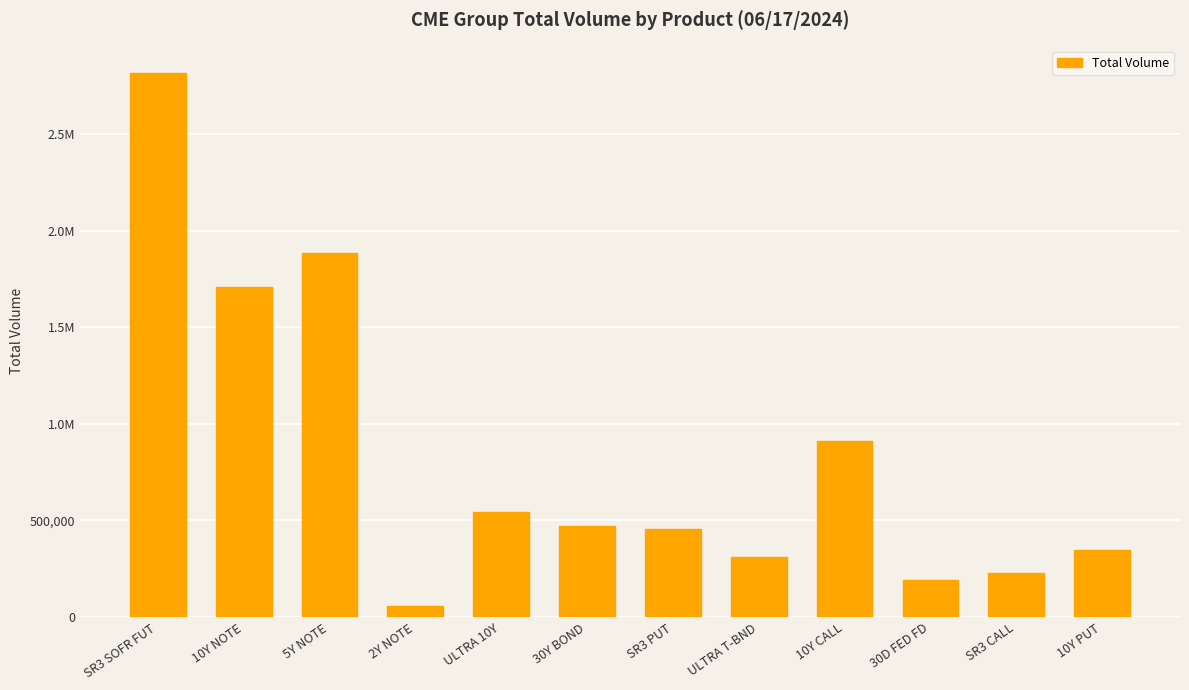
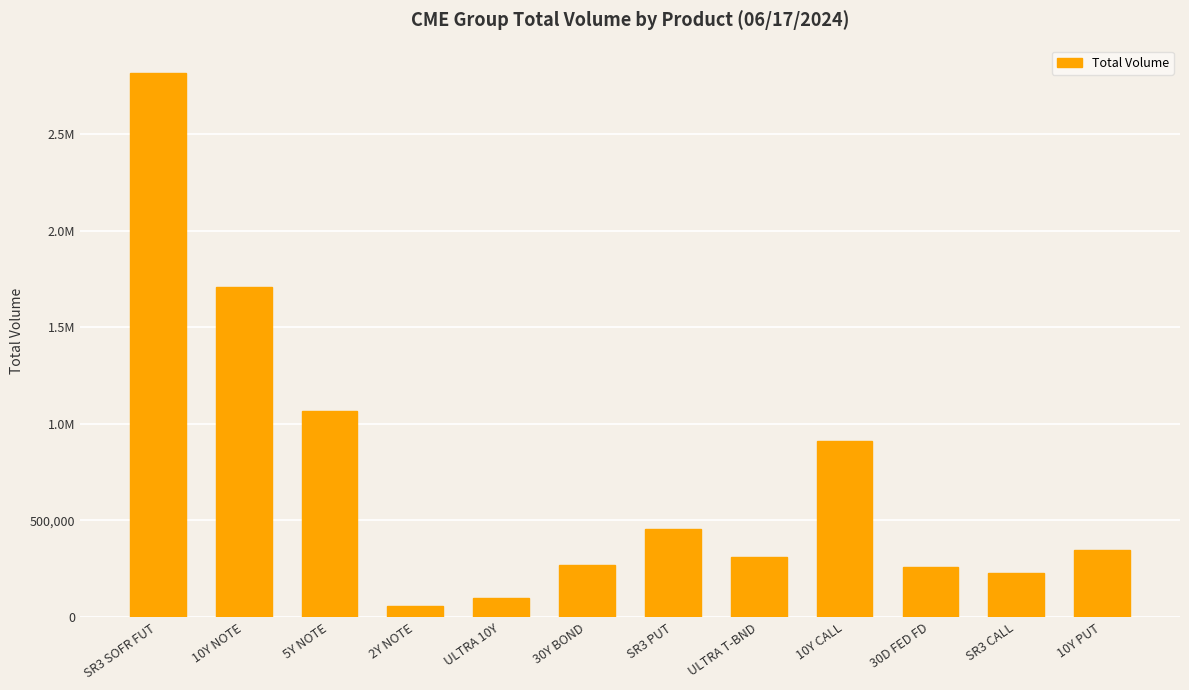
  {
    "SR3 SOFR FUT": "2,820,000",
    "10Y NOTE": "1,710,000",
-   "5Y NOTE": "1,880,000",
+   "5Y NOTE": "1,070,000",
    "2Y NOTE": "60,000",
-   "ULTRA 10Y": "540,000",
-   "30Y BOND": "470,000",
+   "ULTRA 10Y": "100,000",
+   "30Y BOND": "270,000",
    "SR3 PUT": "460,000",
    "ULTRA T-BND": "310,000",
    "10Y CALL": "910,000",
-   "30D FED FD": "190,000",
+   "30D FED FD": "260,000",
    "SR3 CALL": "230,000",
    "10Y PUT": "350,000"
  }
